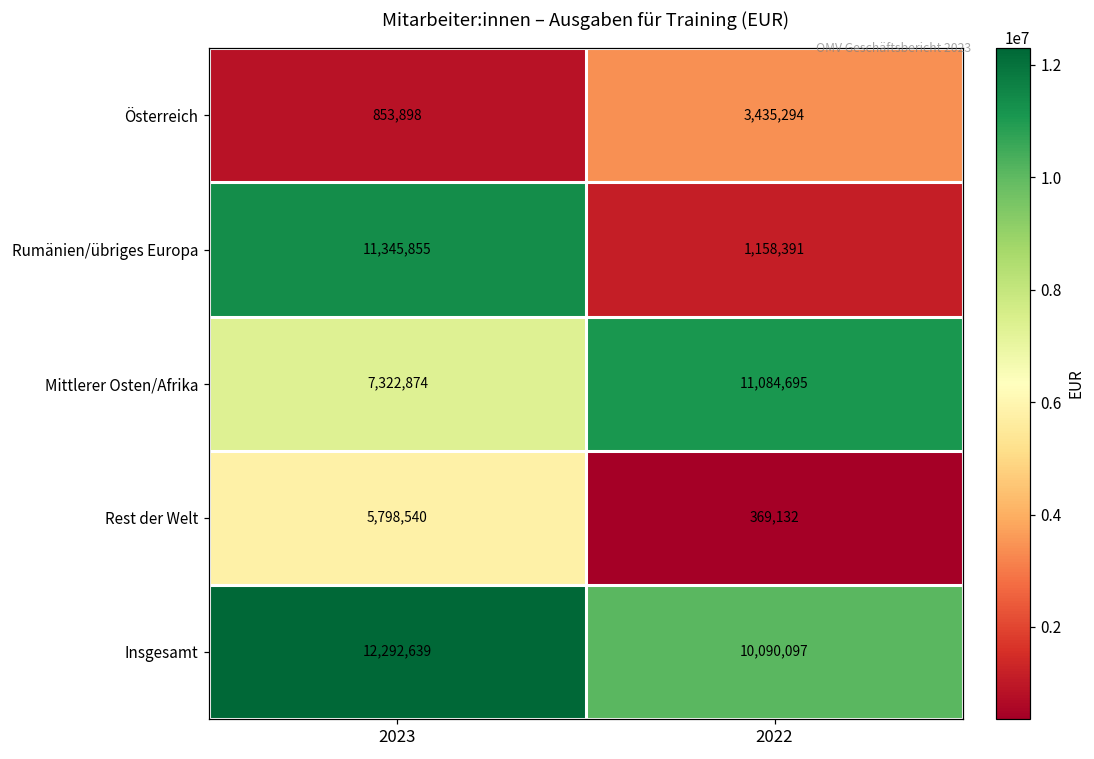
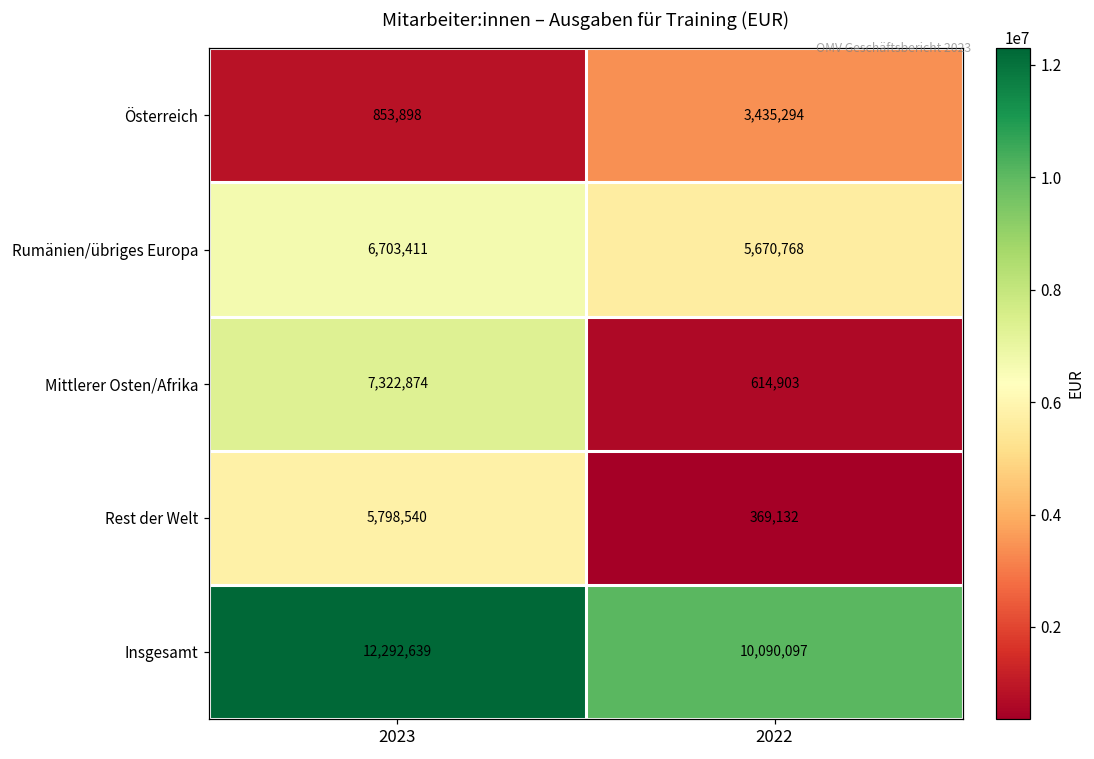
  {
    "Österreich": {
      "2023": "853,898",
      "2022": "3,435,294"
    },
    "Rumänien/übriges Europa": {
-     "2023": "11,345,855",
-     "2022": "1,158,391"
+     "2023": "6,703,411",
+     "2022": "5,670,768"
    },
    "Mittlerer Osten/Afrika": {
      "2023": "7,322,874",
-     "2022": "11,084,695"
+     "2022": "614,903"
    },
    "Rest der Welt": {
      "2023": "5,798,540",
      "2022": "369,132"
    },
    "Insgesamt": {
      "2023": "12,292,639",
      "2022": "10,090,097"
    }
  }
